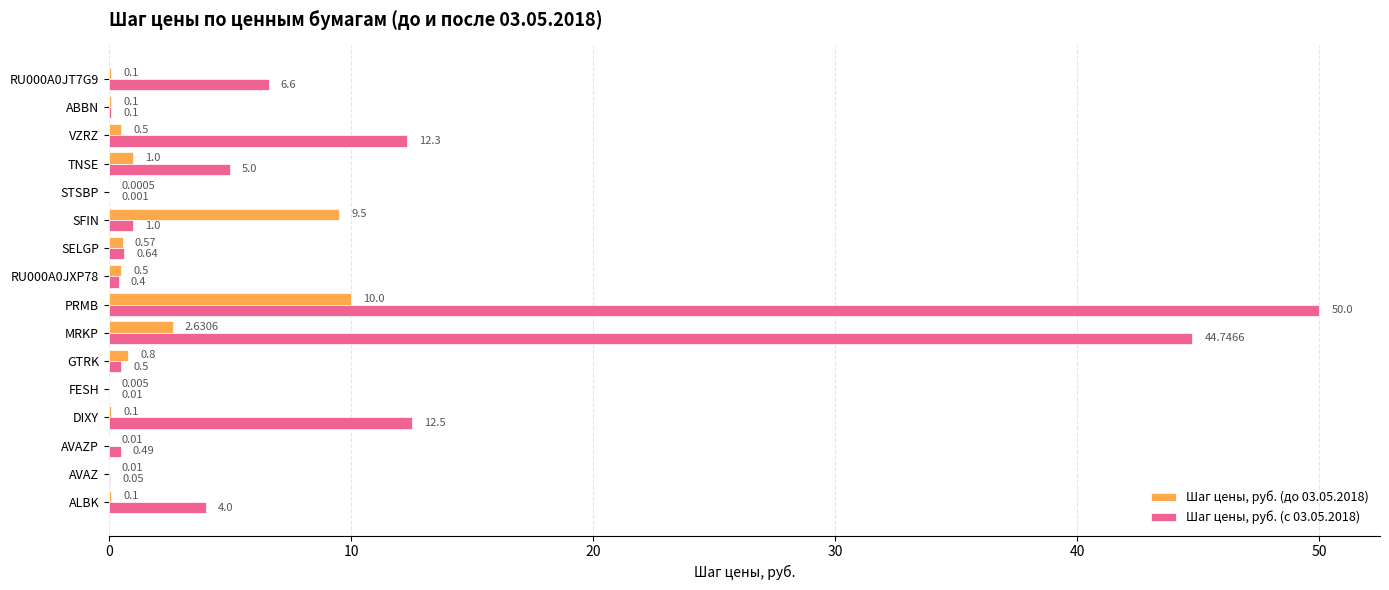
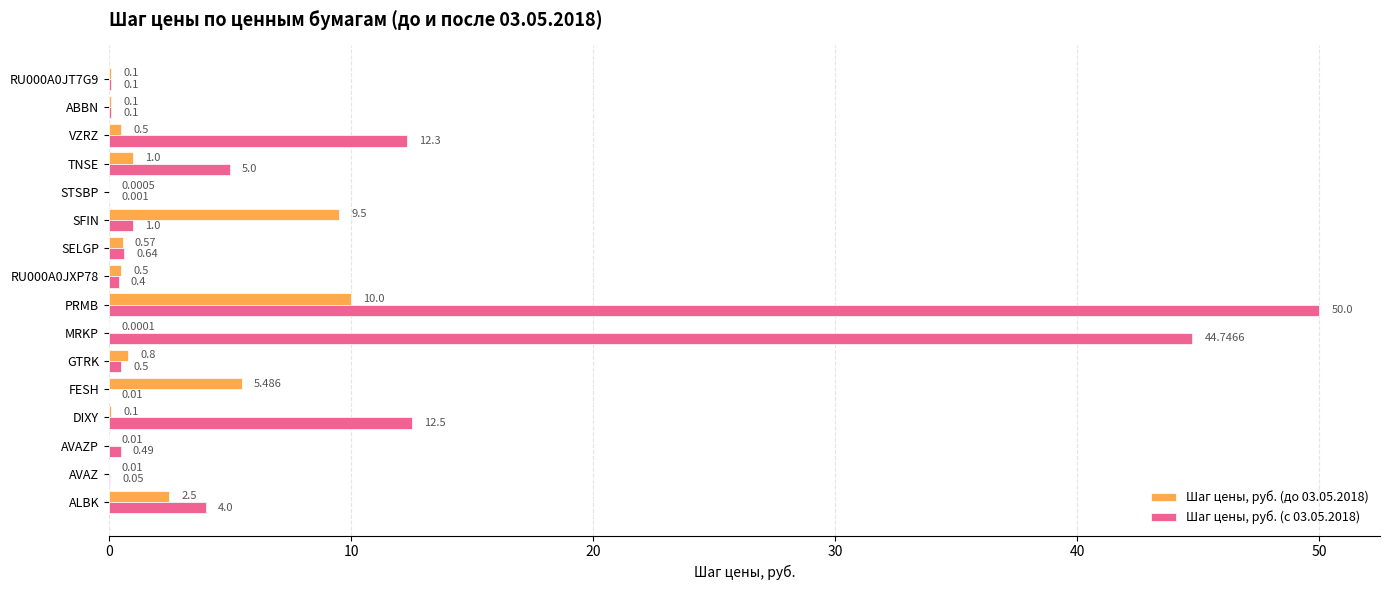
  {
    "Шаг цены, руб. (до 03.05.2018)": {
      "RU000A0JT7G9": 0.1,
      "ABBN": 0.1,
      "VZRZ": 0.5,
      "TNSE": 1.0,
      "STSBP": 0.0005,
      "SFIN": 9.5,
      "SELGP": 0.57,
      "RU000A0JXP78": 0.5,
      "PRMB": 10.0,
-     "MRKP": 2.6306,
+     "MRKP": 0.0001,
      "GTRK": 0.8,
-     "FESH": 0.005,
+     "FESH": 5.486,
      "DIXY": 0.1,
      "AVAZP": 0.01,
      "AVAZ": 0.01,
-     "ALBK": 0.1
+     "ALBK": 2.5
    },
    "Шаг цены, руб. (с 03.05.2018)": {
-     "RU000A0JT7G9": 6.6,
+     "RU000A0JT7G9": 0.1,
      "ABBN": 0.1,
      "VZRZ": 12.3,
      "TNSE": 5.0,
      "STSBP": 0.001,
      "SFIN": 1.0,
      "SELGP": 0.64,
      "RU000A0JXP78": 0.4,
      "PRMB": 50.0,
      "MRKP": 44.7466,
      "GTRK": 0.5,
      "FESH": 0.01,
      "DIXY": 12.5,
      "AVAZP": 0.49,
      "AVAZ": 0.05,
      "ALBK": 4.0
    }
  }
